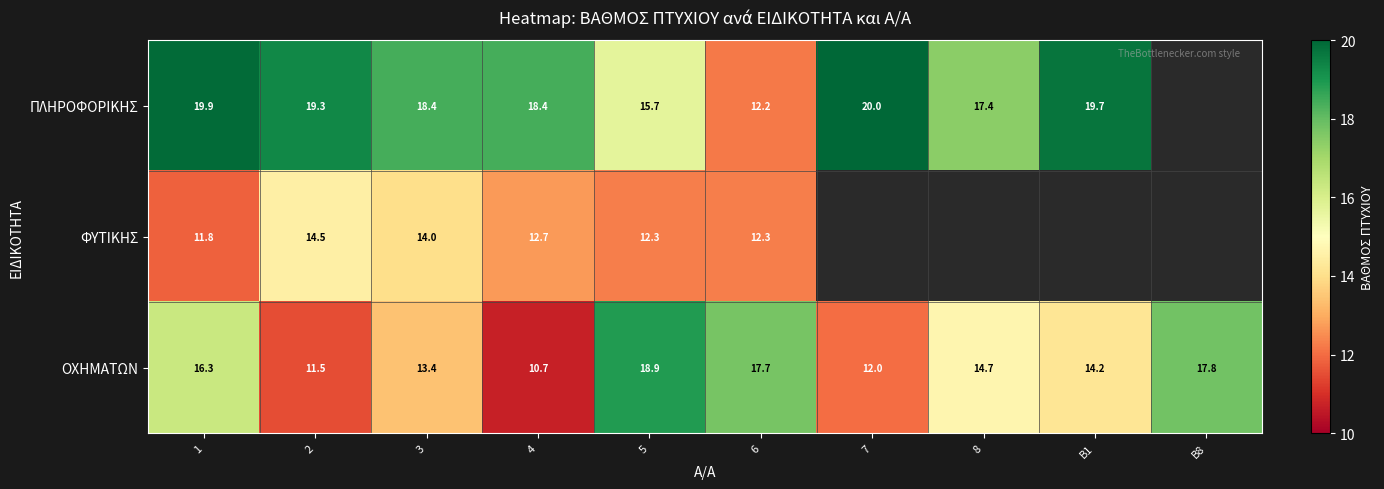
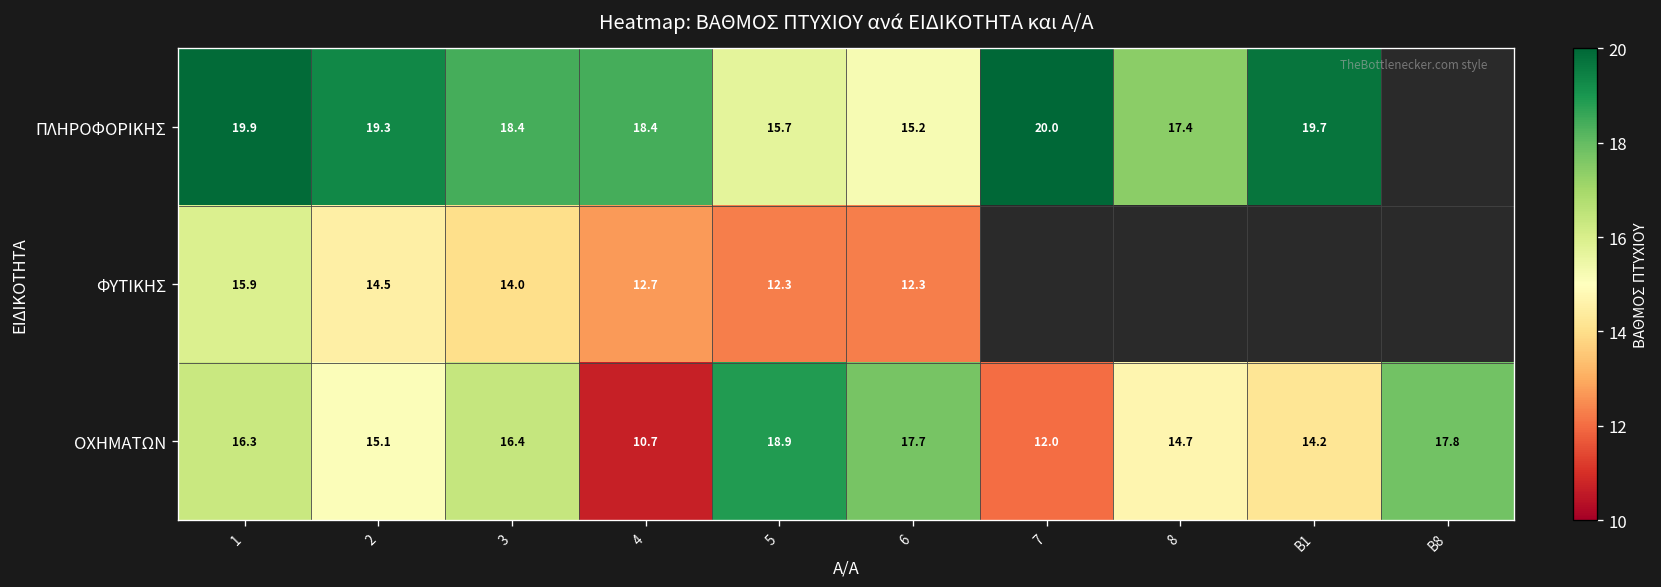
  {
    "ΠΛΗΡΟΦΟΡΙΚΗΣ": {
      "1": 19.9,
      "2": 19.3,
      "3": 18.4,
      "4": 18.4,
      "5": 15.7,
-     "6": 12.2,
+     "6": 15.2,
      "7": 20.0,
      "8": 17.4,
      "B1": 19.7
    },
    "ΦΥΤΙΚΗΣ": {
-     "1": 11.8,
+     "1": 15.9,
      "2": 14.5,
      "3": 14.0,
      "4": 12.7,
      "5": 12.3,
      "6": 12.3
    },
    "ΟΧΗΜΑΤΩΝ": {
      "1": 16.3,
-     "2": 11.5,
-     "3": 13.4,
+     "2": 15.1,
+     "3": 16.4,
      "4": 10.7,
      "5": 18.9,
      "6": 17.7,
      "7": 12.0,
      "8": 14.7,
      "B1": 14.2,
      "B8": 17.8
    }
  }
